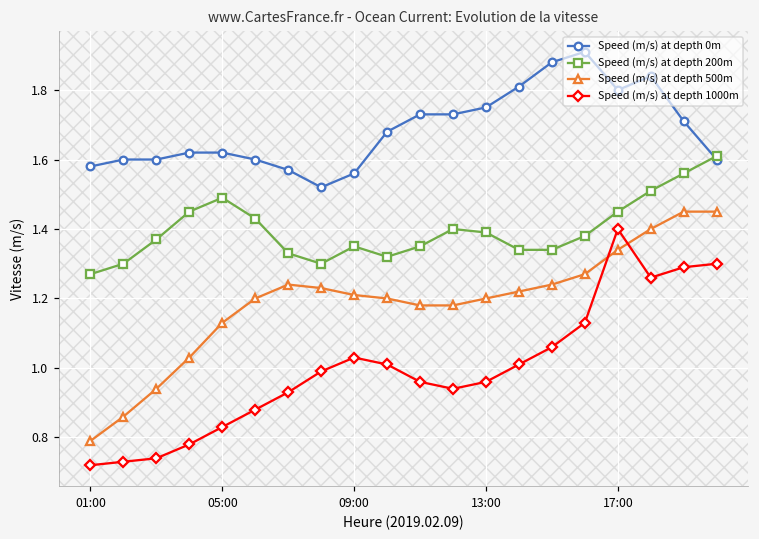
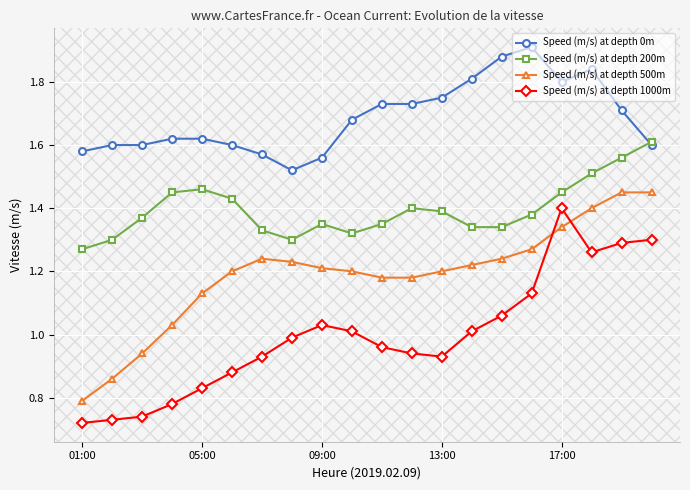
  {
    "Speed (m/s) at depth 0m": {
      "01:00": 1.58,
      "05:00": 1.62,
      "09:00": 1.56,
      "13:00": 1.75
    },
    "Speed (m/s) at depth 200m": {
      "01:00": 1.27,
-     "05:00": 1.49,
+     "05:00": 1.46,
      "09:00": 1.35,
      "13:00": 1.39,
      "17:00": 1.45
    },
    "Speed (m/s) at depth 500m": {
      "01:00": 0.79,
      "05:00": 1.13,
      "09:00": 1.21,
      "13:00": 1.20,
      "17:00": 1.34
    },
    "Speed (m/s) at depth 1000m": {
      "01:00": 0.72,
      "05:00": 0.83,
      "09:00": 1.03,
-     "13:00": 0.96,
+     "13:00": 0.93,
      "17:00": 1.40
    }
  }
